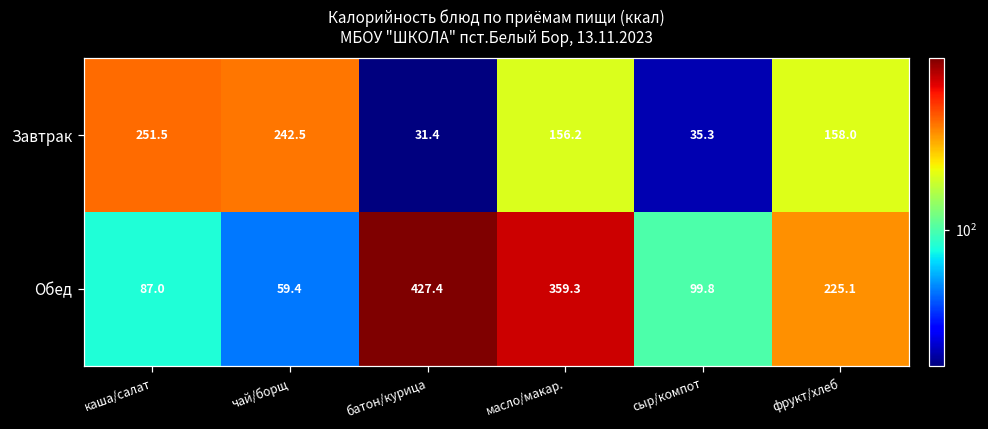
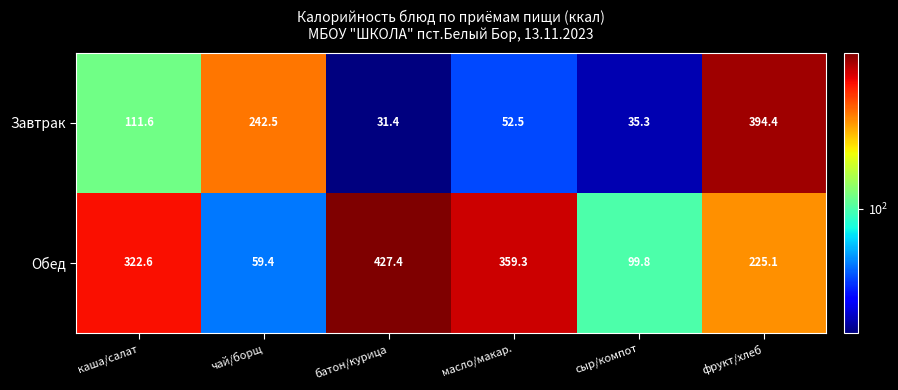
  {
    "Завтрак": {
-     "каша/салат": 251.5,
+     "каша/салат": 111.6,
      "чай/борщ": 242.5,
      "батон/курица": 31.4,
-     "масло/макар.": 156.2,
+     "масло/макар.": 52.5,
      "сыр/компот": 35.3,
-     "фрукт/хлеб": 158.0
+     "фрукт/хлеб": 394.4
    },
    "Обед": {
-     "каша/салат": 87.0,
+     "каша/салат": 322.6,
      "чай/борщ": 59.4,
      "батон/курица": 427.4,
      "масло/макар.": 359.3,
      "сыр/компот": 99.8,
      "фрукт/хлеб": 225.1
    }
  }
